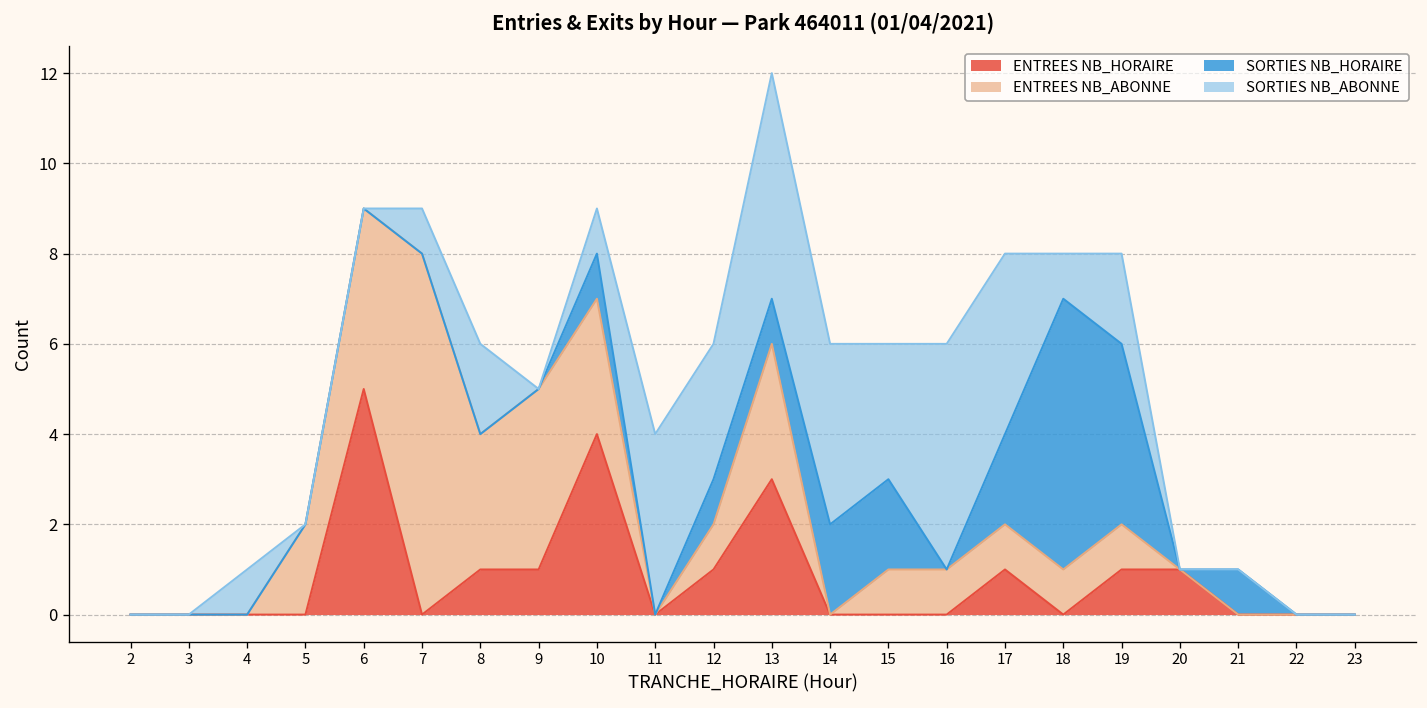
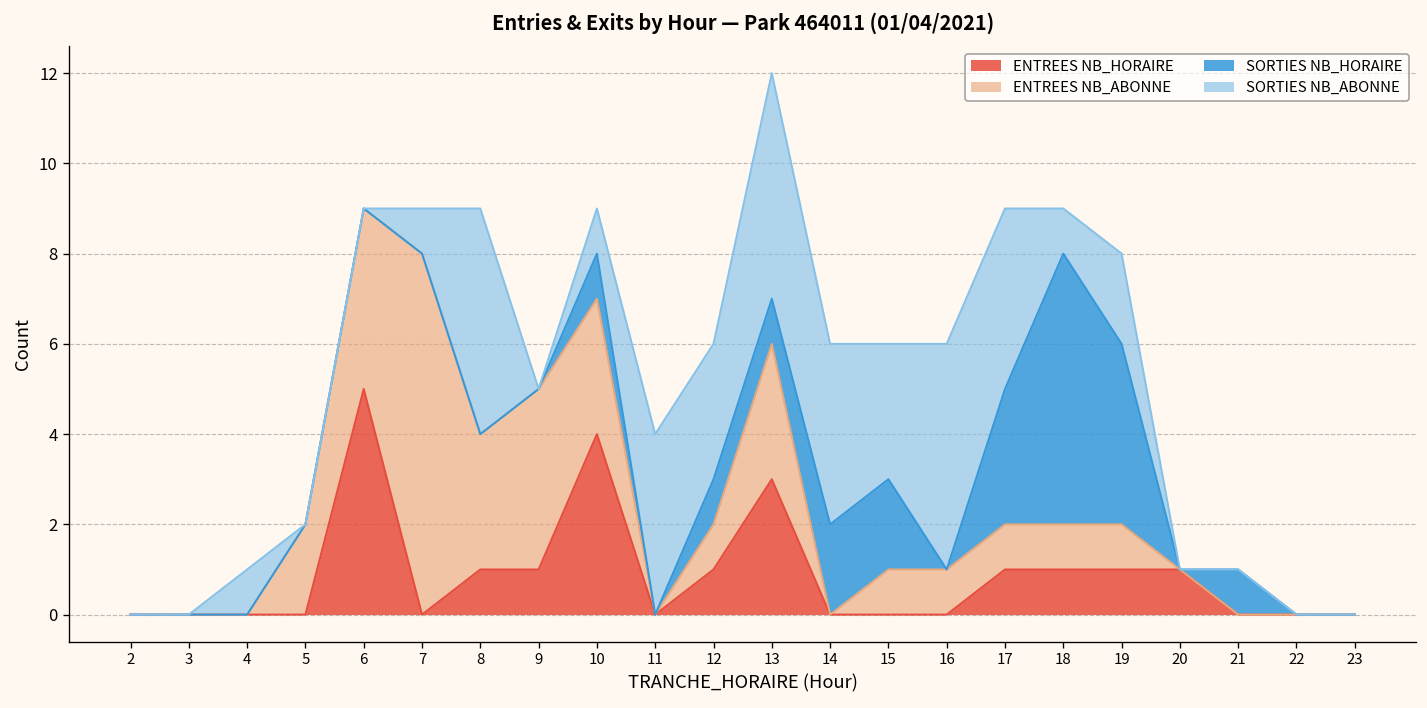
  {
    "ENTREES NB_HORAIRE": {
      "5": 0,
      "6": 5,
      "7": 0,
      "8": 1,
      "9": 1,
      "10": 4,
      "12": 1,
      "13": 3,
      "15": 0,
      "16": 0,
      "17": 1,
-     "18": 0,
+     "18": 1,
      "19": 1
    },
    "ENTREES NB_ABONNE": {
      "10": 3,
      "12": 1,
      "13": 3,
      "15": 1,
      "17": 1,
      "18": 1,
      "19": 1
    },
    "SORTIES NB_HORAIRE": {
      "10": 1,
      "12": 1,
      "13": 1,
      "14": 2,
      "15": 2,
-     "17": 2,
+     "17": 3,
      "18": 6,
      "19": 4
    },
    "SORTIES NB_ABONNE": {
      "4": 1,
      "7": 1,
-     "8": 2,
+     "8": 5,
      "10": 1,
      "11": 4,
      "12": 3,
      "13": 5,
      "14": 4,
      "15": 3,
      "16": 5,
      "17": 4,
      "18": 1,
      "19": 2
    }
  }
